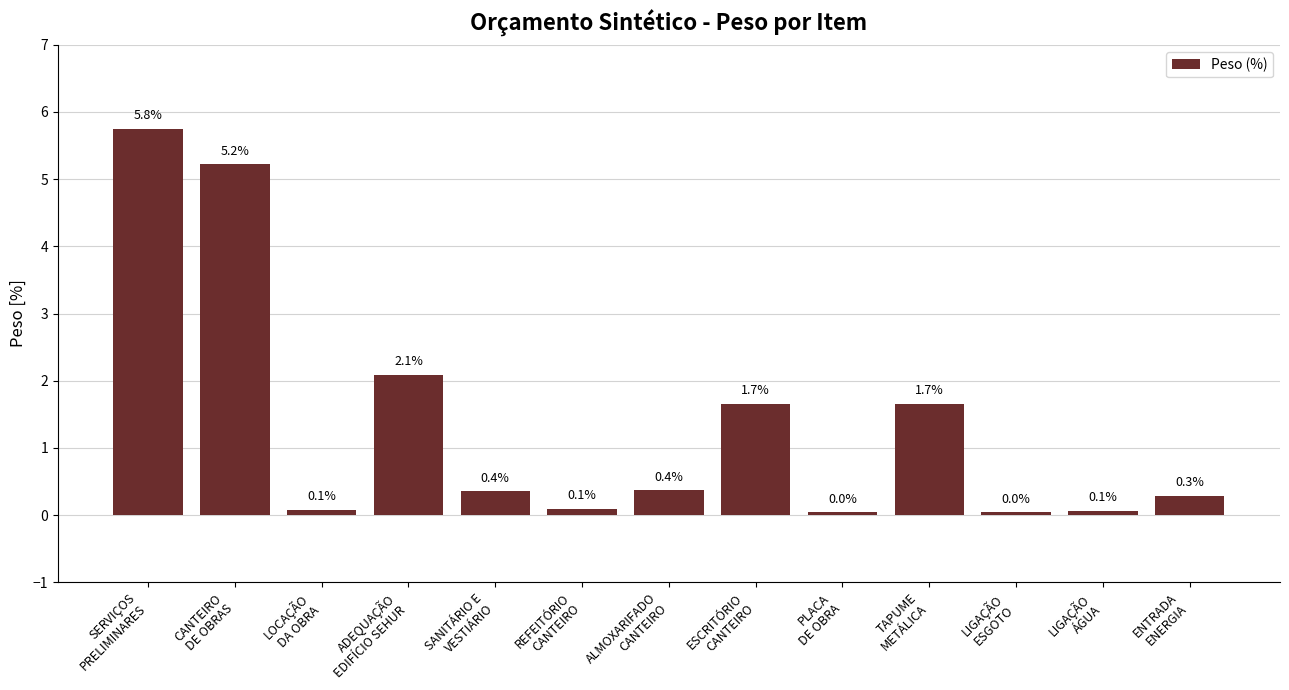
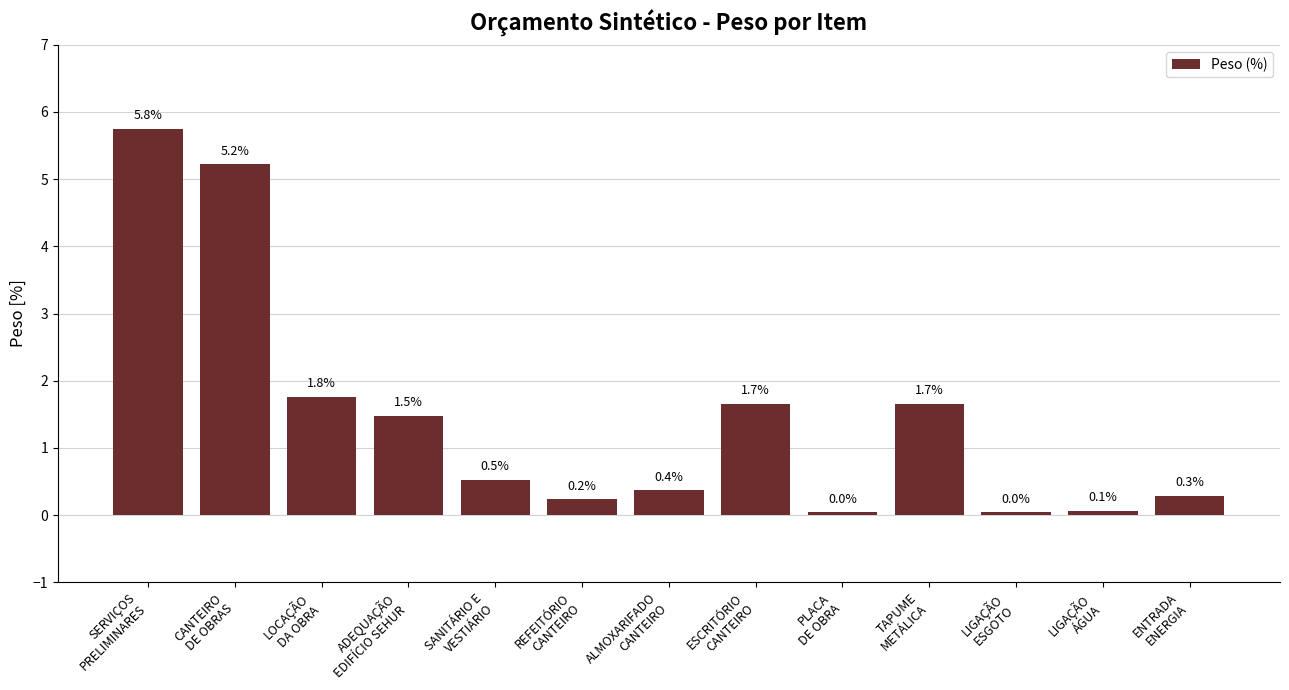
  {
    "SERVIÇOS PRELIMINARES": "5.8%",
    "CANTEIRO DE OBRAS": "5.2%",
-   "LOCAÇÃO DA OBRA": "0.1%",
-   "ADEQUAÇÃO EDIFÍCIO SEHUR": "2.1%",
-   "SANITÁRIO E VESTIÁRIO": "0.4%",
-   "REFEITÓRIO CANTEIRO": "0.1%",
+   "LOCAÇÃO DA OBRA": "1.8%",
+   "ADEQUAÇÃO EDIFÍCIO SEHUR": "1.5%",
+   "SANITÁRIO E VESTIÁRIO": "0.5%",
+   "REFEITÓRIO CANTEIRO": "0.2%",
    "ALMOXARIFADO CANTEIRO": "0.4%",
    "ESCRITÓRIO CANTEIRO": "1.7%",
    "PLACA DE OBRA": "0.0%",
    "TAPUME METÁLICA": "1.7%",
    "LIGAÇÃO ESGOTO": "0.0%",
    "LIGAÇÃO ÁGUA": "0.1%",
    "ENTRADA ENERGIA": "0.3%"
  }
